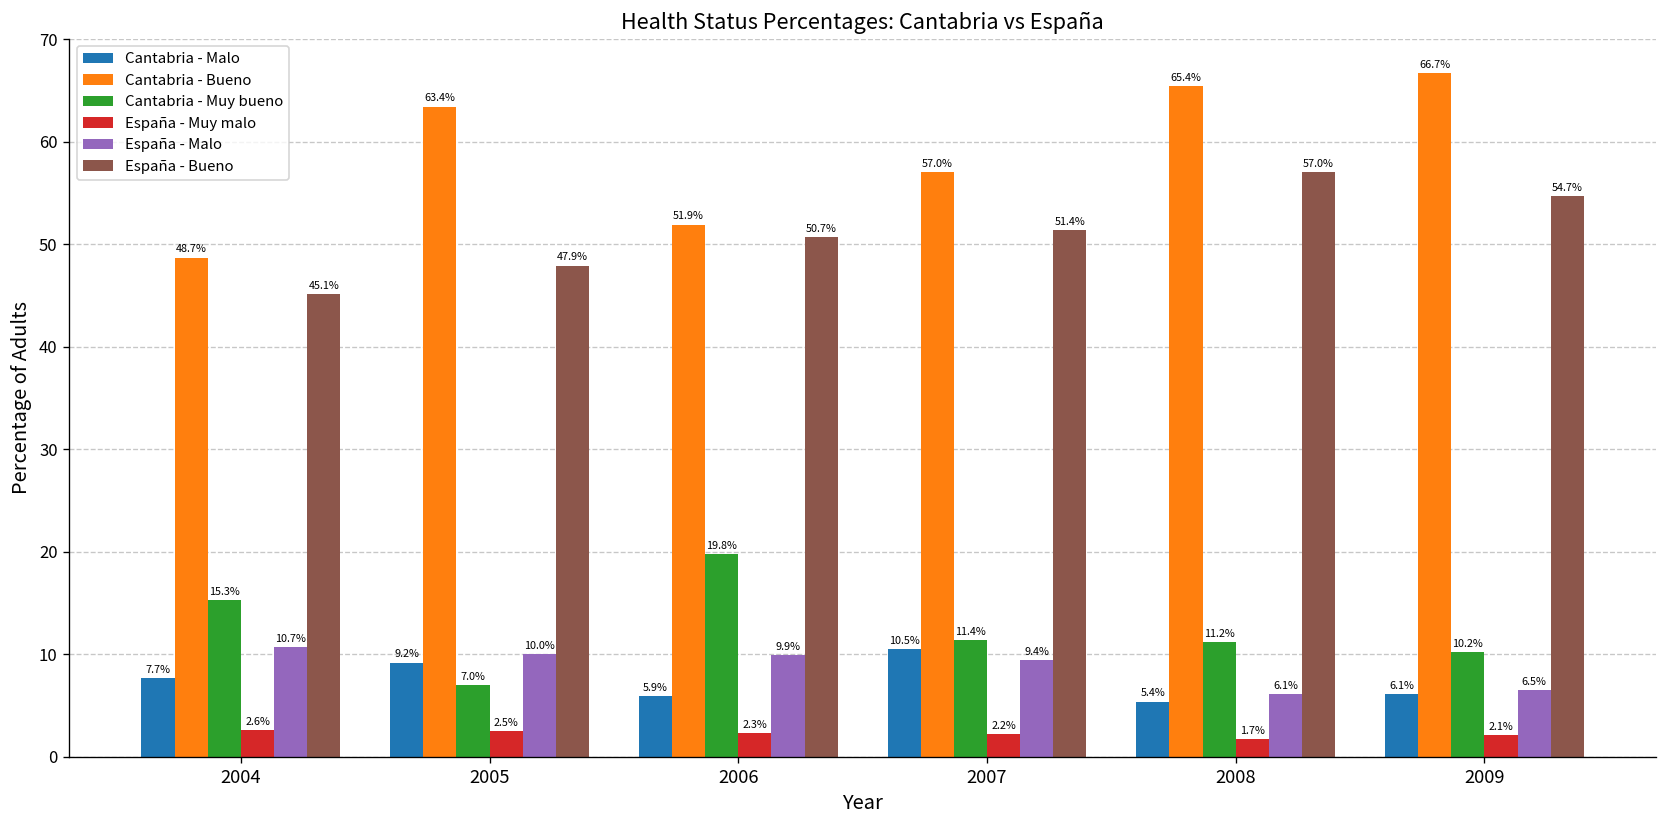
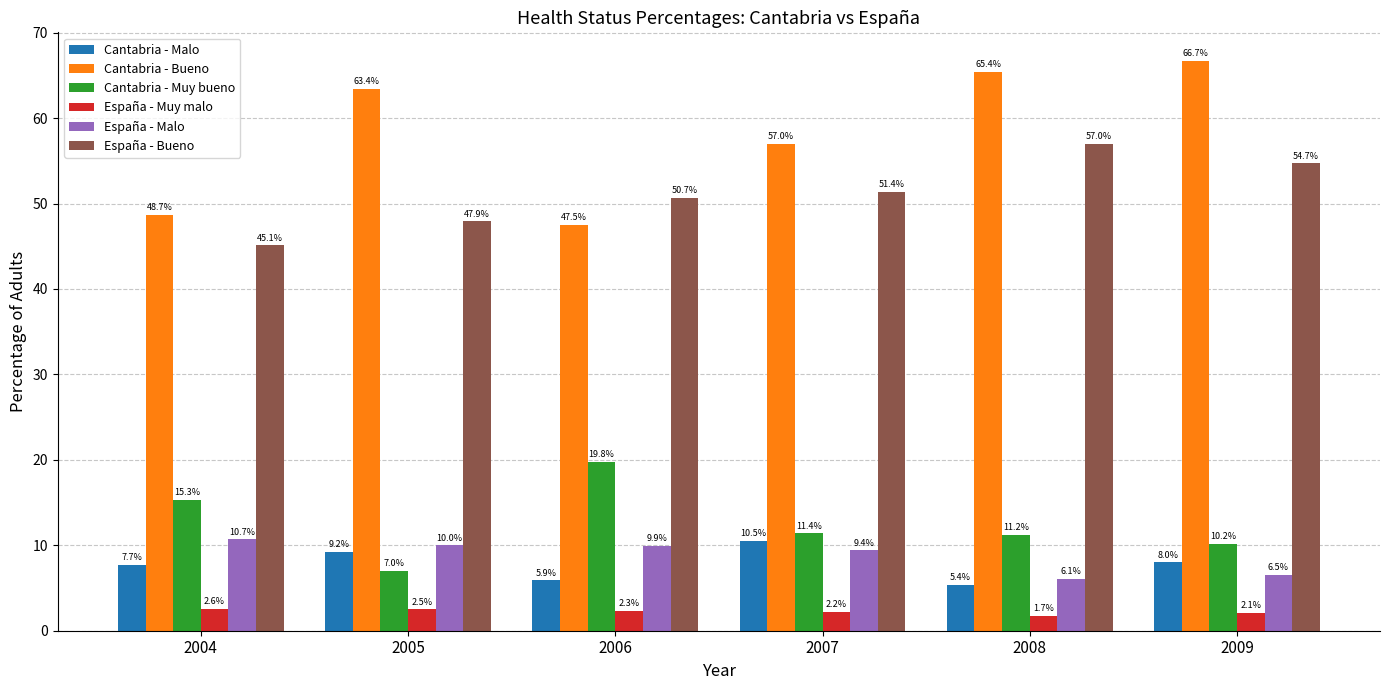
  {
    "Cantabria - Malo": {
      "2004": "7.7%",
      "2005": "9.2%",
      "2006": "5.9%",
      "2007": "10.5%",
      "2008": "5.4%",
-     "2009": "6.1%"
+     "2009": "8.0%"
    },
    "Cantabria - Bueno": {
      "2004": "48.7%",
      "2005": "63.4%",
-     "2006": "51.9%",
+     "2006": "47.5%",
      "2007": "57.0%",
      "2008": "65.4%",
      "2009": "66.7%"
    },
    "Cantabria - Muy bueno": {
      "2004": "15.3%",
      "2005": "7.0%",
      "2006": "19.8%",
      "2007": "11.4%",
      "2008": "11.2%",
      "2009": "10.2%"
    },
    "España - Muy malo": {
      "2004": "2.6%",
      "2005": "2.5%",
      "2006": "2.3%",
      "2007": "2.2%",
      "2008": "1.7%",
      "2009": "2.1%"
    },
    "España - Malo": {
      "2004": "10.7%",
      "2005": "10.0%",
      "2006": "9.9%",
      "2007": "9.4%",
      "2008": "6.1%",
      "2009": "6.5%"
    },
    "España - Bueno": {
      "2004": "45.1%",
      "2005": "47.9%",
      "2006": "50.7%",
      "2007": "51.4%",
      "2008": "57.0%",
      "2009": "54.7%"
    }
  }
